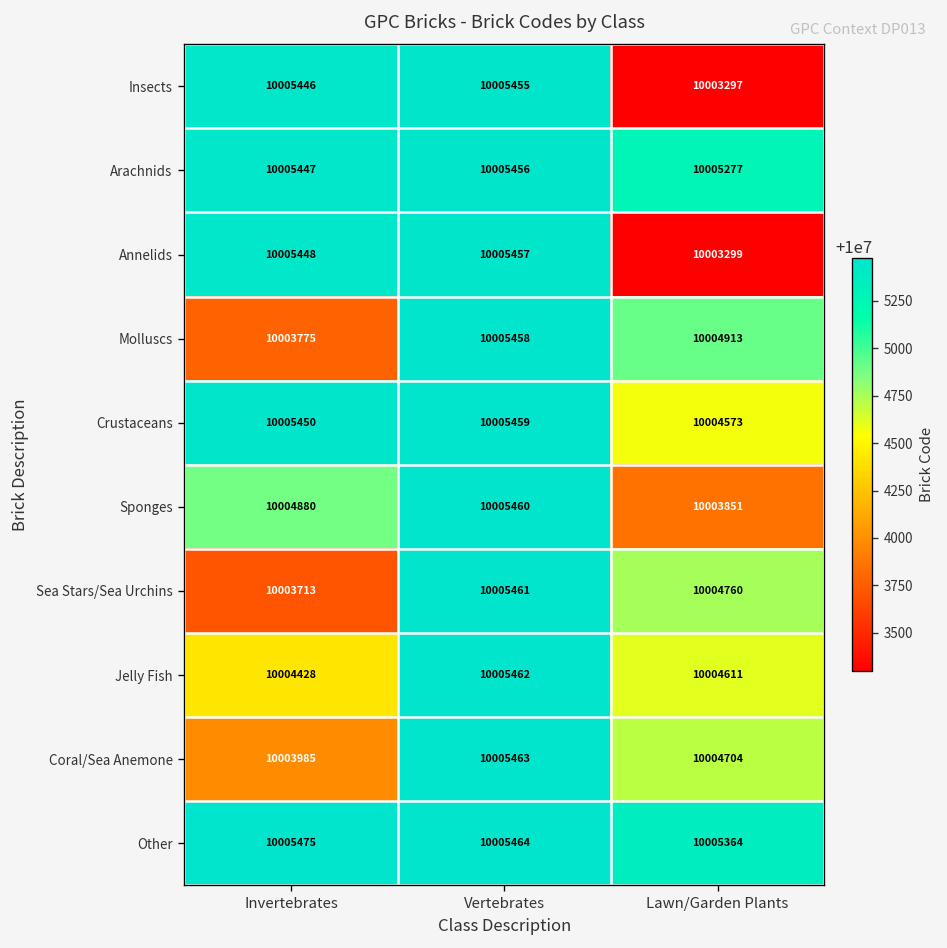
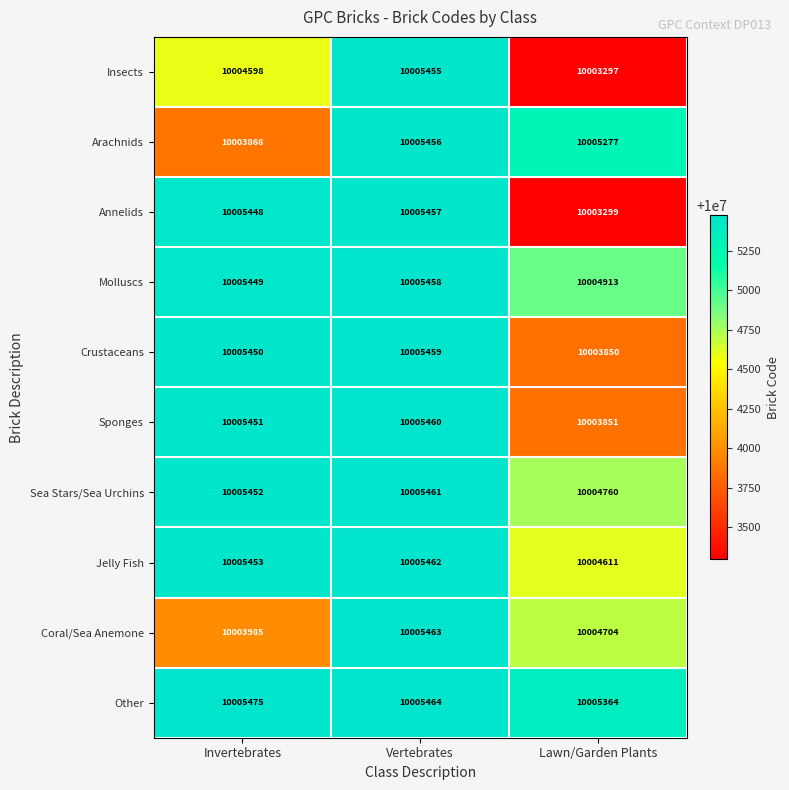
  {
    "Insects": {
-     "Invertebrates": 10005446,
+     "Invertebrates": 10004598,
      "Vertebrates": 10005455,
      "Lawn/Garden Plants": 10003297
    },
    "Arachnids": {
-     "Invertebrates": 10005447,
+     "Invertebrates": 10003868,
      "Vertebrates": 10005456,
      "Lawn/Garden Plants": 10005277
    },
    "Annelids": {
      "Invertebrates": 10005448,
      "Vertebrates": 10005457,
      "Lawn/Garden Plants": 10003299
    },
    "Molluscs": {
-     "Invertebrates": 10003775,
+     "Invertebrates": 10005449,
      "Vertebrates": 10005458,
      "Lawn/Garden Plants": 10004913
    },
    "Crustaceans": {
      "Invertebrates": 10005450,
      "Vertebrates": 10005459,
-     "Lawn/Garden Plants": 10004573
+     "Lawn/Garden Plants": 10003850
    },
    "Sponges": {
-     "Invertebrates": 10004880,
+     "Invertebrates": 10005451,
      "Vertebrates": 10005460,
      "Lawn/Garden Plants": 10003851
    },
    "Sea Stars/Sea Urchins": {
-     "Invertebrates": 10003713,
+     "Invertebrates": 10005452,
      "Vertebrates": 10005461,
      "Lawn/Garden Plants": 10004760
    },
    "Jelly Fish": {
-     "Invertebrates": 10004428,
+     "Invertebrates": 10005453,
      "Vertebrates": 10005462,
      "Lawn/Garden Plants": 10004611
    },
    "Coral/Sea Anemone": {
      "Invertebrates": 10003985,
      "Vertebrates": 10005463,
      "Lawn/Garden Plants": 10004704
    },
    "Other": {
      "Invertebrates": 10005475,
      "Vertebrates": 10005464,
      "Lawn/Garden Plants": 10005364
    }
  }
